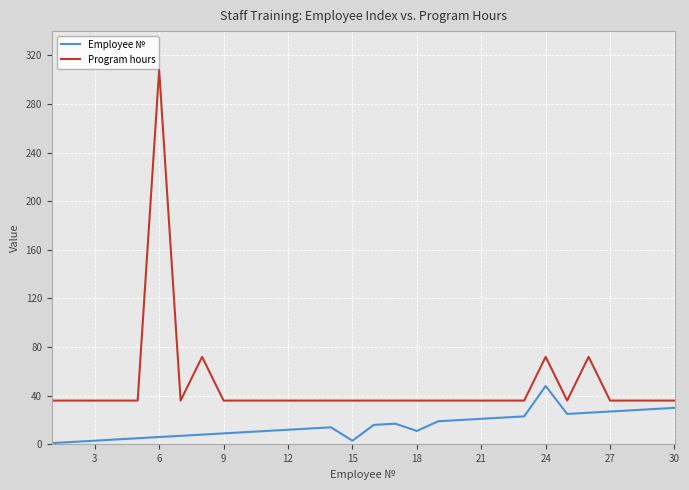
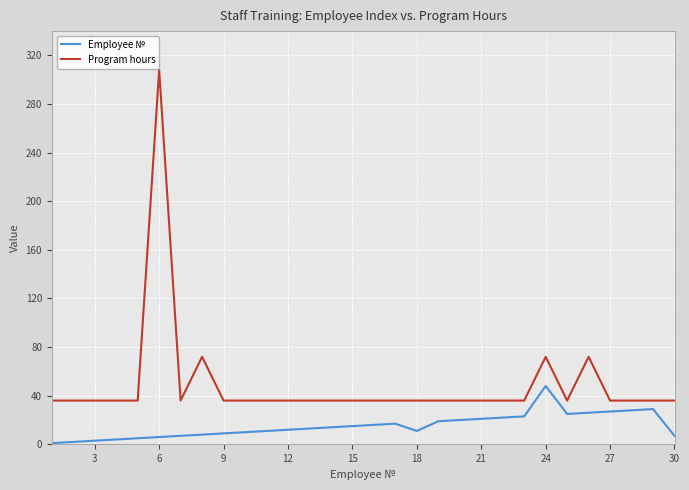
  {
    "Employee №": {
      "3": 3,
      "6": 6,
      "9": 9,
      "12": 12,
-     "15": 3,
+     "15": 15,
      "18": 11,
      "21": 21,
      "24": 48,
      "27": 27,
-     "30": 30
+     "30": 7
    },
    "Program hours": {
      "3": 36,
      "6": 308,
      "9": 36,
      "12": 36,
      "15": 36,
      "18": 36,
      "21": 36,
      "24": 72,
      "27": 36,
      "30": 36
    }
  }
